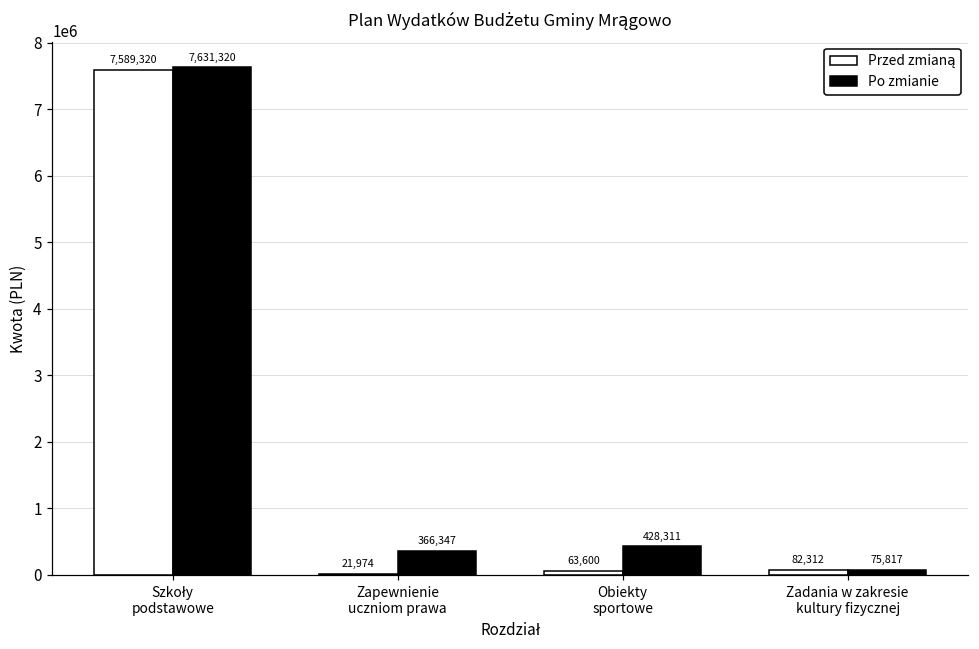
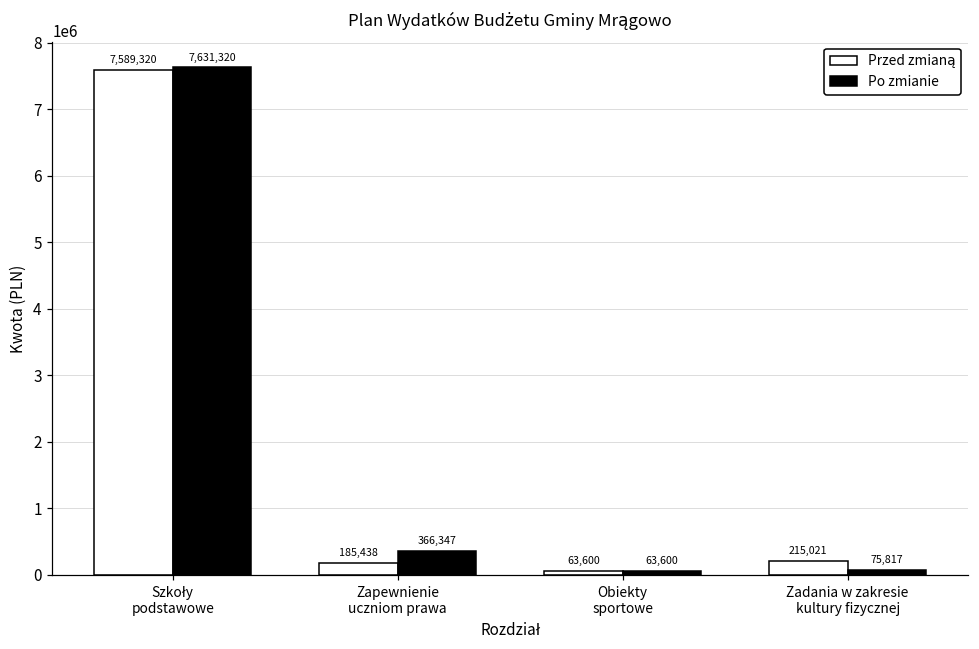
  {
    "Przed zmianą": {
      "Szkoły podstawowe": "7,589,320",
-     "Zapewnienie uczniom prawa": "21,974",
+     "Zapewnienie uczniom prawa": "185,438",
      "Obiekty sportowe": "63,600",
-     "Zadania w zakresie kultury fizycznej": "82,312"
+     "Zadania w zakresie kultury fizycznej": "215,021"
    },
    "Po zmianie": {
      "Szkoły podstawowe": "7,631,320",
      "Zapewnienie uczniom prawa": "366,347",
-     "Obiekty sportowe": "428,311",
+     "Obiekty sportowe": "63,600",
      "Zadania w zakresie kultury fizycznej": "75,817"
    }
  }
